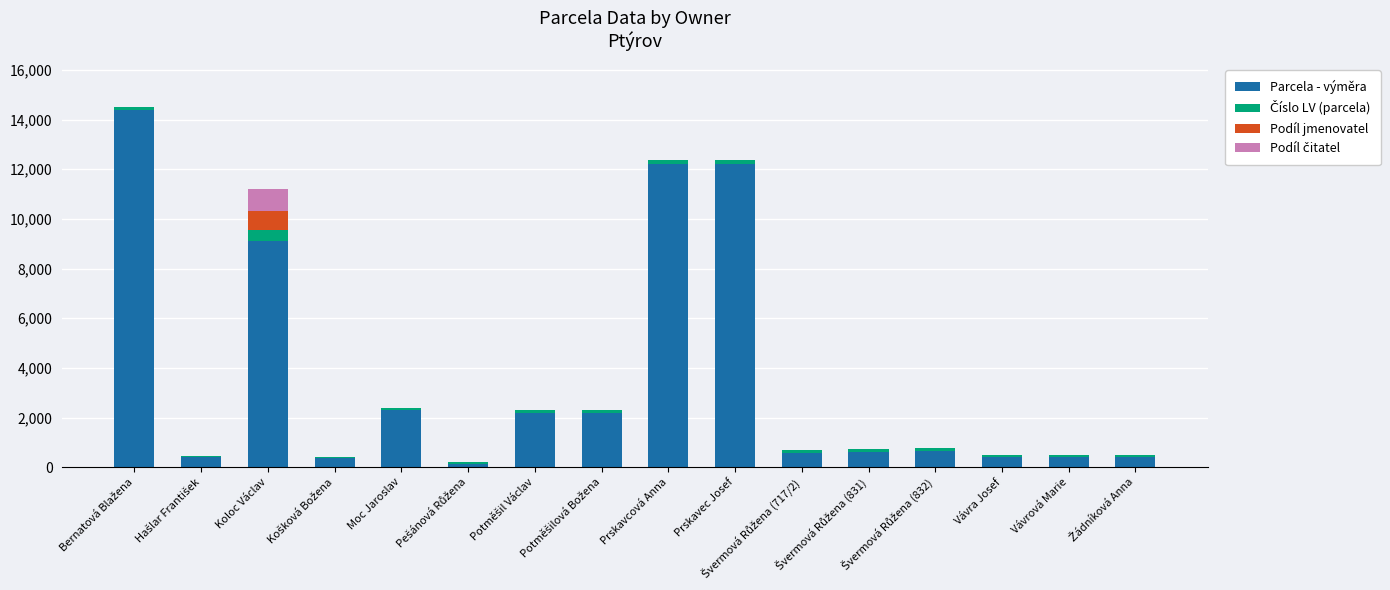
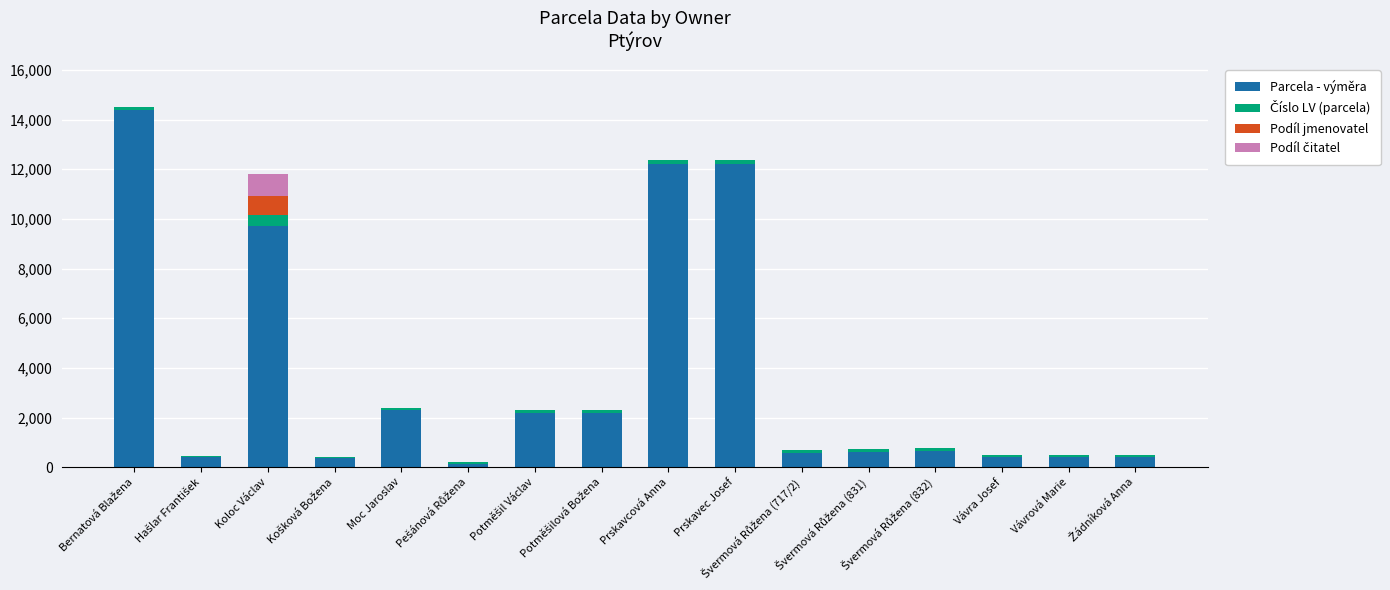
  {
    "Parcela - výměra": {
      "Bernatová Blažena": "14,400",
      "Hašlar František": "400",
-     "Koloc Václav": "9,100",
+     "Koloc Václav": "9,700",
      "Košková Božena": "400",
      "Moc Jaroslav": "2,300",
      "Pešánová Růžena": "100",
      "Potměšil Václav": "2,200",
      "Potměšilová Božena": "2,200",
      "Prskavcová Anna": "12,200",
      "Prskavec Josef": "12,200",
      "Švermová Růžena (717/2)": "600",
      "Švermová Růžena (831)": "600",
      "Švermová Růžena (832)": "600",
      "Vávra Josef": "400",
      "Vávrová Marie": "400",
      "Žádníková Anna": "400"
    },
    "Číslo LV (parcela)": {
      "Bernatová Blažena": "100",
      "Koloc Václav": "400",
      "Potměšil Václav": "100",
      "Potměšilová Božena": "100",
      "Prskavcová Anna": "100",
      "Prskavec Josef": "100",
      "Švermová Růžena (717/2)": "100",
      "Švermová Růžena (831)": "100",
      "Švermová Růžena (832)": "100"
    },
    "Podíl jmenovatel": {
      "Koloc Václav": "800"
    },
    "Podíl čitatel": {
      "Koloc Václav": "900"
    }
  }
